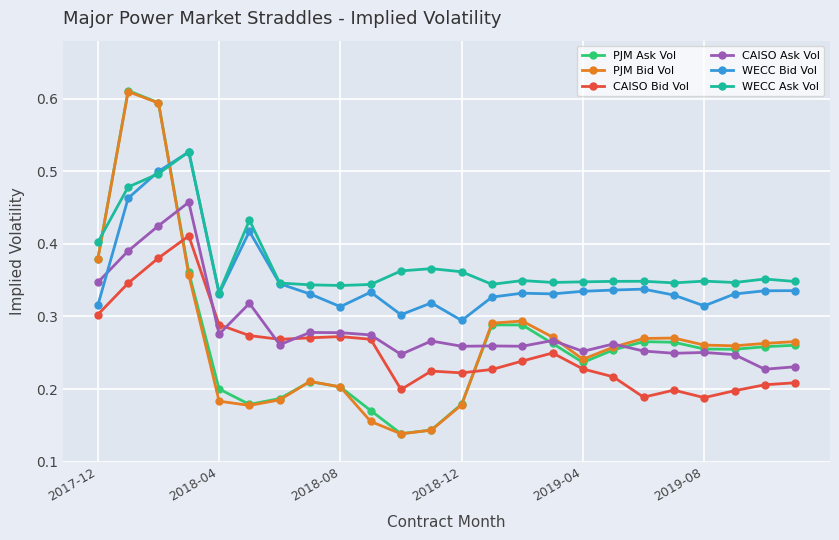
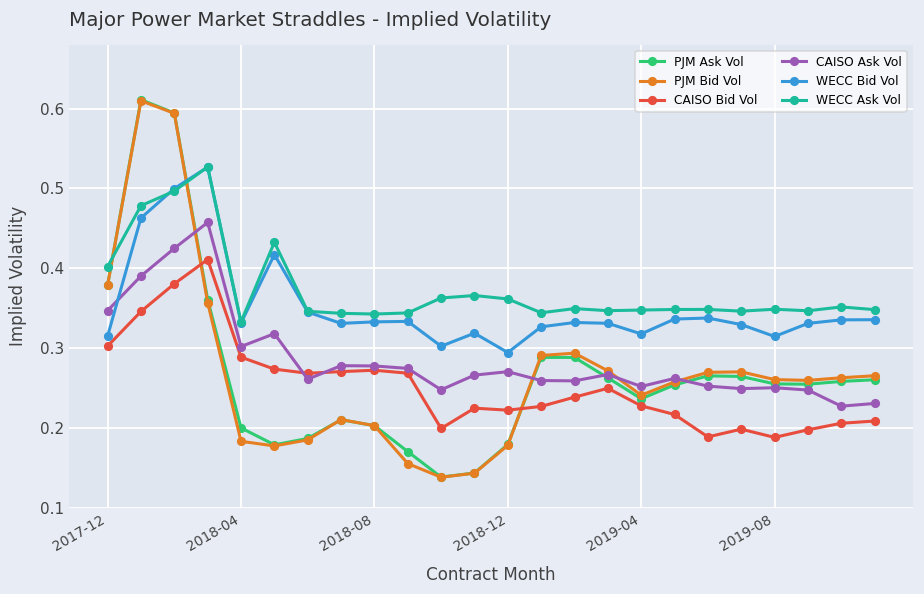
  {
    "CAISO Ask Vol": {
      "2017-12": 0.35,
-     "2018-04": 0.28,
+     "2018-04": 0.30,
      "2018-08": 0.28,
-     "2018-12": 0.26,
+     "2018-12": 0.27,
      "2019-04": 0.25,
      "2019-08": 0.25
    },
    "WECC Bid Vol": {
      "2017-12": 0.32,
-     "2018-08": 0.31,
+     "2018-08": 0.33,
      "2018-12": 0.29,
-     "2019-04": 0.33,
+     "2019-04": 0.32,
      "2019-08": 0.31
    }
  }
